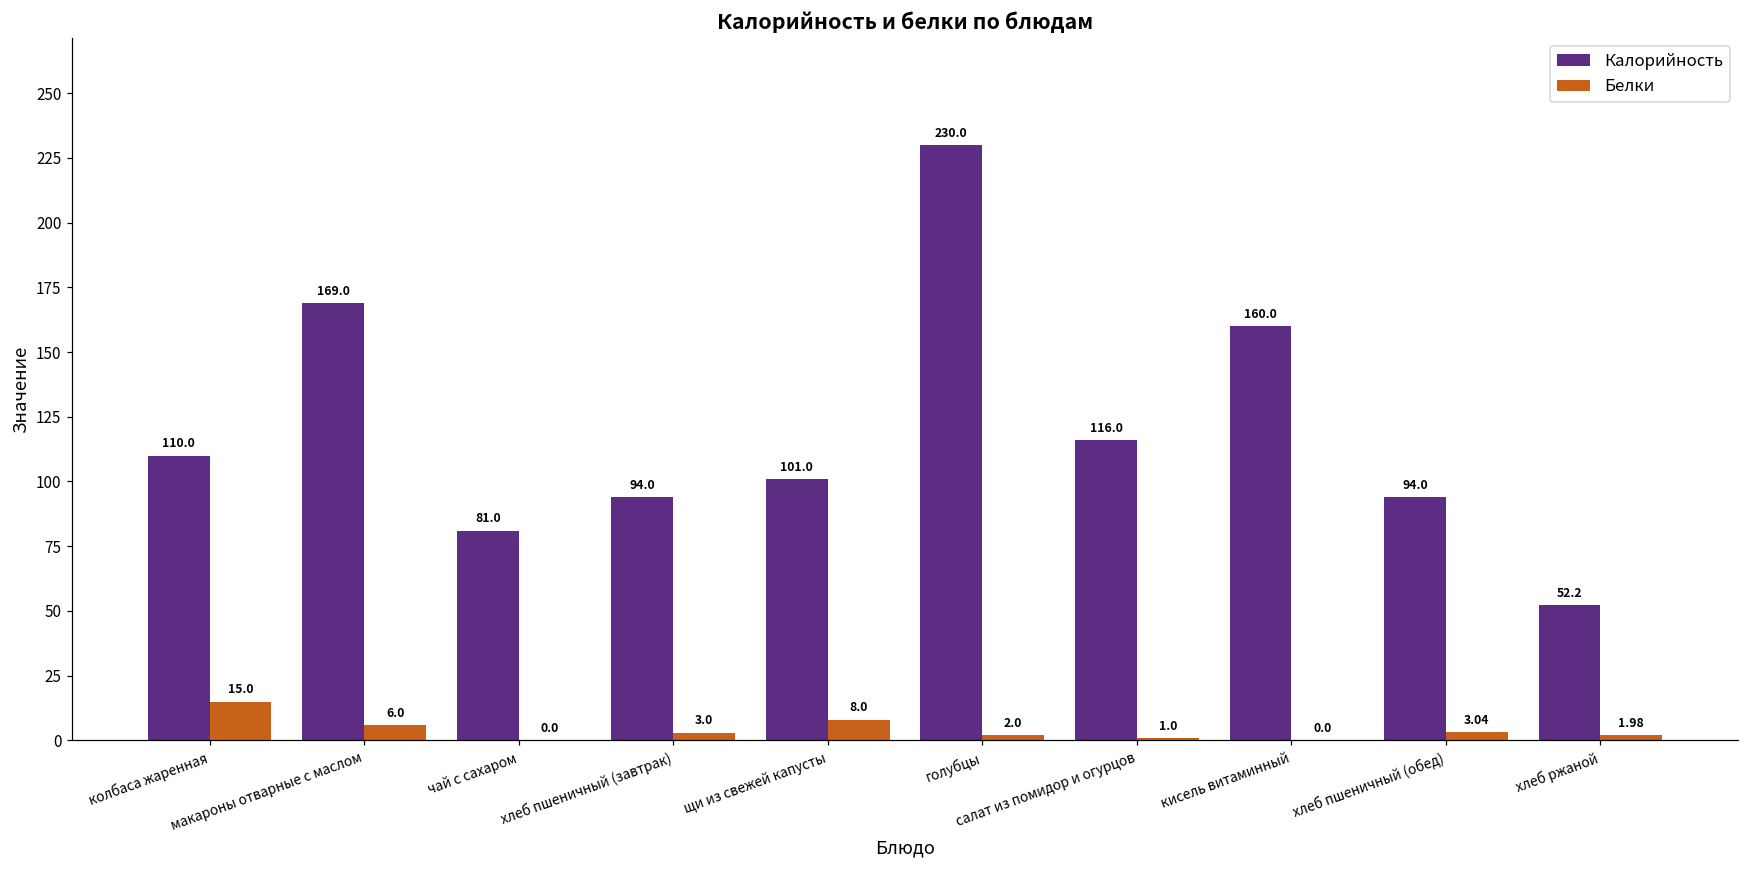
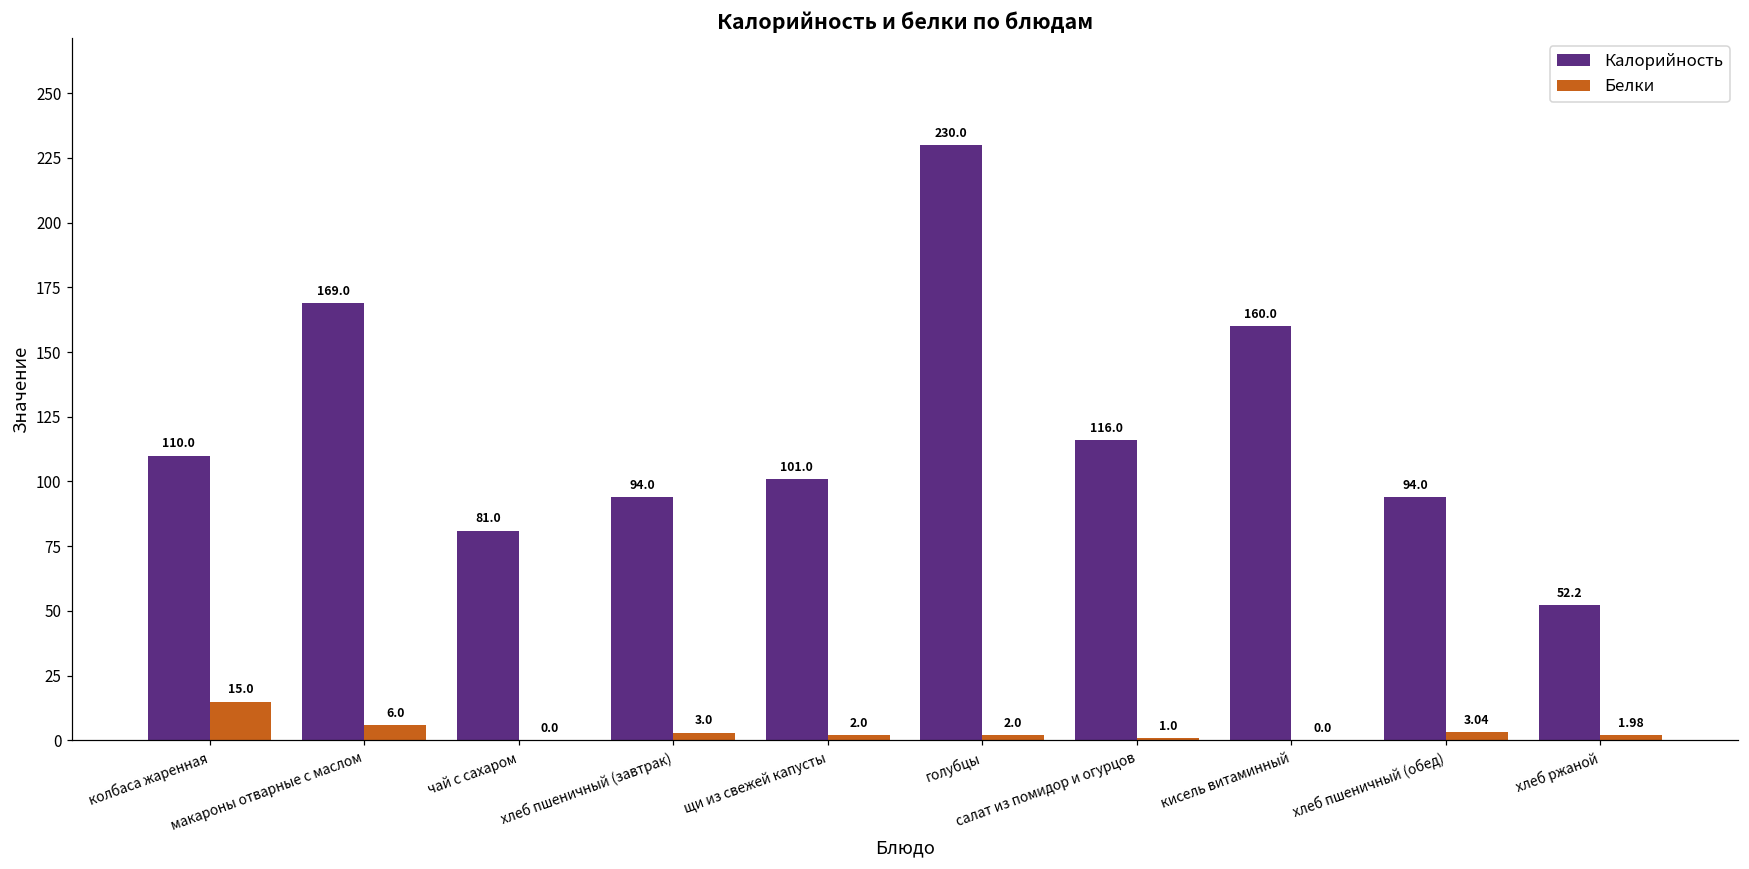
  {
    "Калорийность": {
      "колбаса жаренная": 110.0,
      "макароны отварные с маслом": 169.0,
      "чай с сахаром": 81.0,
      "хлеб пшеничный (завтрак)": 94.0,
      "щи из свежей капусты": 101.0,
      "голубцы": 230.0,
      "салат из помидор и огурцов": 116.0,
      "кисель витаминный": 160.0,
      "хлеб пшеничный (обед)": 94.0,
      "хлеб ржаной": 52.2
    },
    "Белки": {
      "колбаса жаренная": 15.0,
      "макароны отварные с маслом": 6.0,
      "чай с сахаром": 0.0,
      "хлеб пшеничный (завтрак)": 3.0,
-     "щи из свежей капусты": 8.0,
+     "щи из свежей капусты": 2.0,
      "голубцы": 2.0,
      "салат из помидор и огурцов": 1.0,
      "кисель витаминный": 0.0,
      "хлеб пшеничный (обед)": 3.04,
      "хлеб ржаной": 1.98
    }
  }
